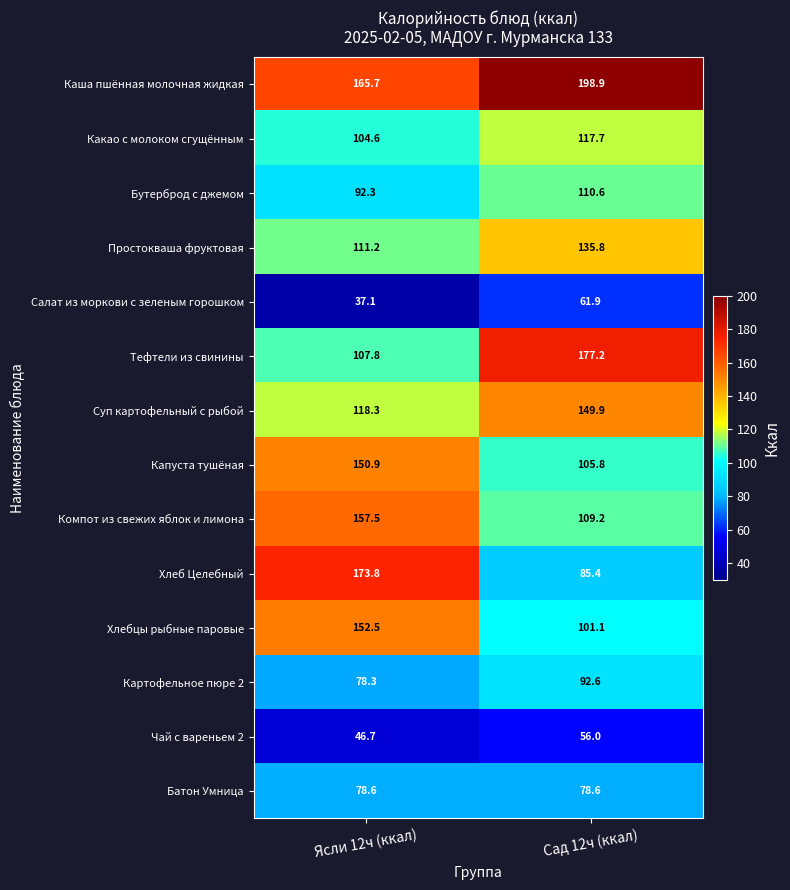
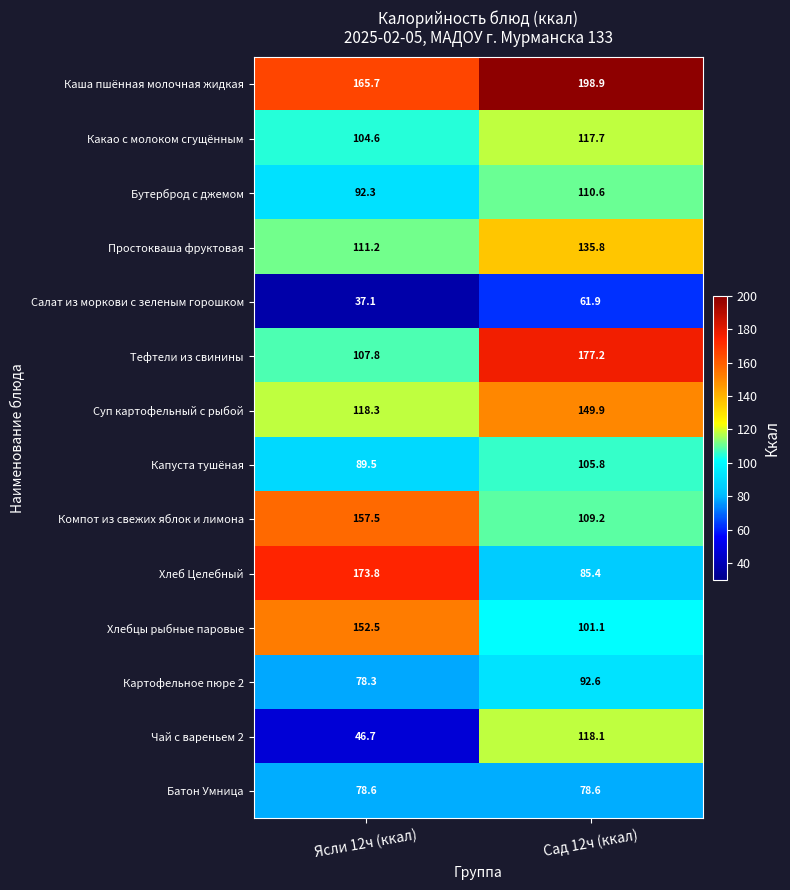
  {
    "Каша пшённая молочная жидкая": {
      "Ясли 12ч (ккал)": 165.7,
      "Сад 12ч (ккал)": 198.9
    },
    "Какао с молоком сгущённым": {
      "Ясли 12ч (ккал)": 104.6,
      "Сад 12ч (ккал)": 117.7
    },
    "Бутерброд с джемом": {
      "Ясли 12ч (ккал)": 92.3,
      "Сад 12ч (ккал)": 110.6
    },
    "Простокваша фруктовая": {
      "Ясли 12ч (ккал)": 111.2,
      "Сад 12ч (ккал)": 135.8
    },
    "Салат из моркови с зеленым горошком": {
      "Ясли 12ч (ккал)": 37.1,
      "Сад 12ч (ккал)": 61.9
    },
    "Тефтели из свинины": {
      "Ясли 12ч (ккал)": 107.8,
      "Сад 12ч (ккал)": 177.2
    },
    "Суп картофельный с рыбой": {
      "Ясли 12ч (ккал)": 118.3,
      "Сад 12ч (ккал)": 149.9
    },
    "Капуста тушёная": {
-     "Ясли 12ч (ккал)": 150.9,
+     "Ясли 12ч (ккал)": 89.5,
      "Сад 12ч (ккал)": 105.8
    },
    "Компот из свежих яблок и лимона": {
      "Ясли 12ч (ккал)": 157.5,
      "Сад 12ч (ккал)": 109.2
    },
    "Хлеб Целебный": {
      "Ясли 12ч (ккал)": 173.8,
      "Сад 12ч (ккал)": 85.4
    },
    "Хлебцы рыбные паровые": {
      "Ясли 12ч (ккал)": 152.5,
      "Сад 12ч (ккал)": 101.1
    },
    "Картофельное пюре 2": {
      "Ясли 12ч (ккал)": 78.3,
      "Сад 12ч (ккал)": 92.6
    },
    "Чай с вареньем 2": {
      "Ясли 12ч (ккал)": 46.7,
-     "Сад 12ч (ккал)": 56.0
+     "Сад 12ч (ккал)": 118.1
    },
    "Батон Умница": {
      "Ясли 12ч (ккал)": 78.6,
      "Сад 12ч (ккал)": 78.6
    }
  }
